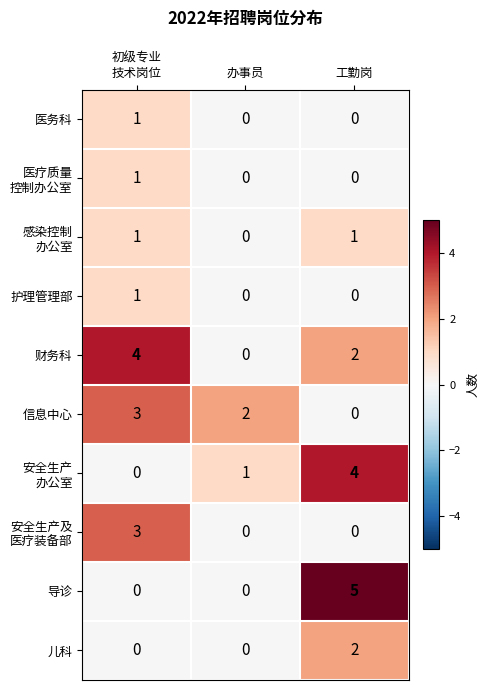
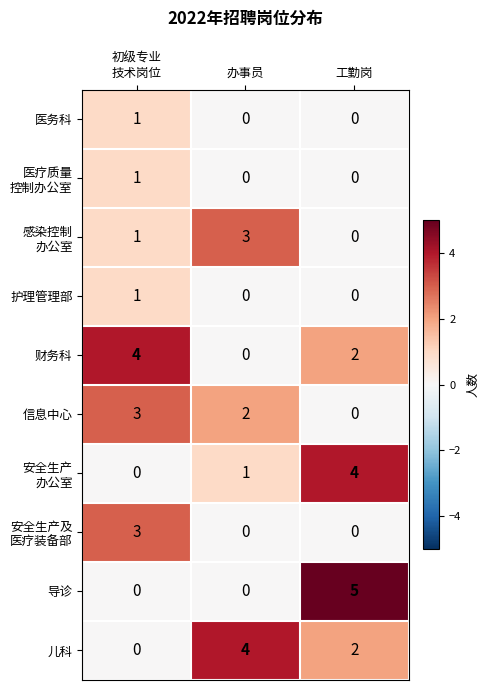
  {
    "医务科": {
      "初级专业 技术岗位": 1,
      "办事员": 0,
      "工勤岗": 0
    },
    "医疗质量 控制办公室": {
      "初级专业 技术岗位": 1,
      "办事员": 0,
      "工勤岗": 0
    },
    "感染控制 办公室": {
      "初级专业 技术岗位": 1,
-     "办事员": 0,
-     "工勤岗": 1
+     "办事员": 3,
+     "工勤岗": 0
    },
    "护理管理部": {
      "初级专业 技术岗位": 1,
      "办事员": 0,
      "工勤岗": 0
    },
    "财务科": {
      "初级专业 技术岗位": 4,
      "办事员": 0,
      "工勤岗": 2
    },
    "信息中心": {
      "初级专业 技术岗位": 3,
      "办事员": 2,
      "工勤岗": 0
    },
    "安全生产 办公室": {
      "初级专业 技术岗位": 0,
      "办事员": 1,
      "工勤岗": 4
    },
    "安全生产及 医疗装备部": {
      "初级专业 技术岗位": 3,
      "办事员": 0,
      "工勤岗": 0
    },
    "导诊": {
      "初级专业 技术岗位": 0,
      "办事员": 0,
      "工勤岗": 5
    },
    "儿科": {
      "初级专业 技术岗位": 0,
-     "办事员": 0,
+     "办事员": 4,
      "工勤岗": 2
    }
  }
